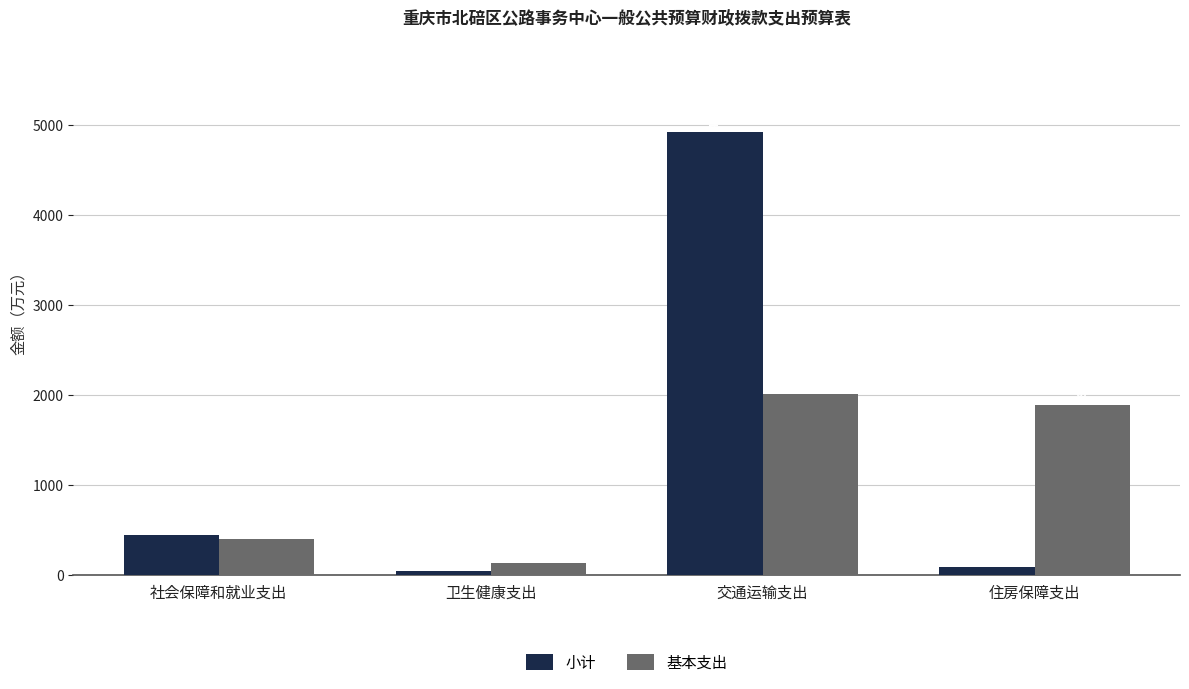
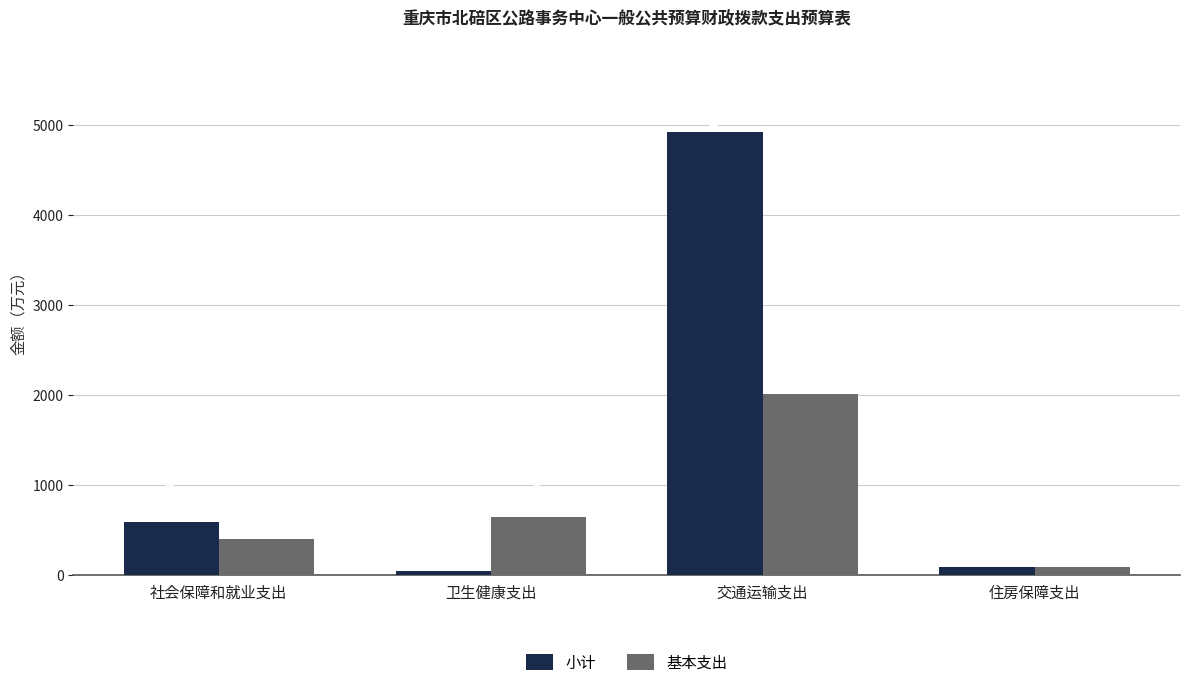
  {
    "小计": {
-     "社会保障和就业支出": 500,
+     "社会保障和就业支出": 600,
      "卫生健康支出": 0,
      "交通运输支出": 4900,
      "住房保障支出": 100
    },
    "基本支出": {
      "社会保障和就业支出": 400,
-     "卫生健康支出": 100,
+     "卫生健康支出": 700,
      "交通运输支出": 2000,
-     "住房保障支出": 1900
+     "住房保障支出": 100
    }
  }
